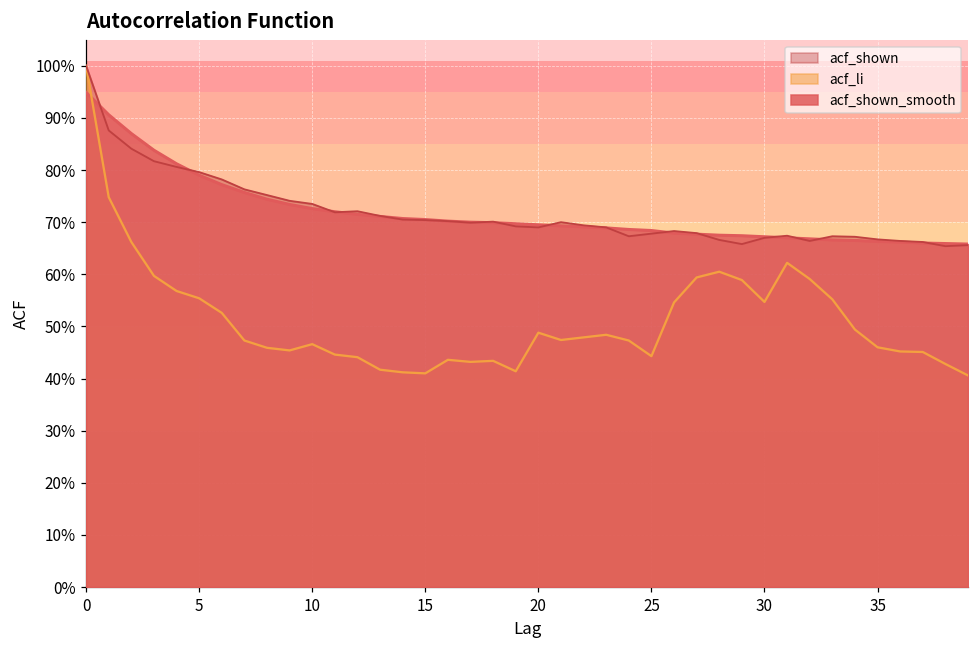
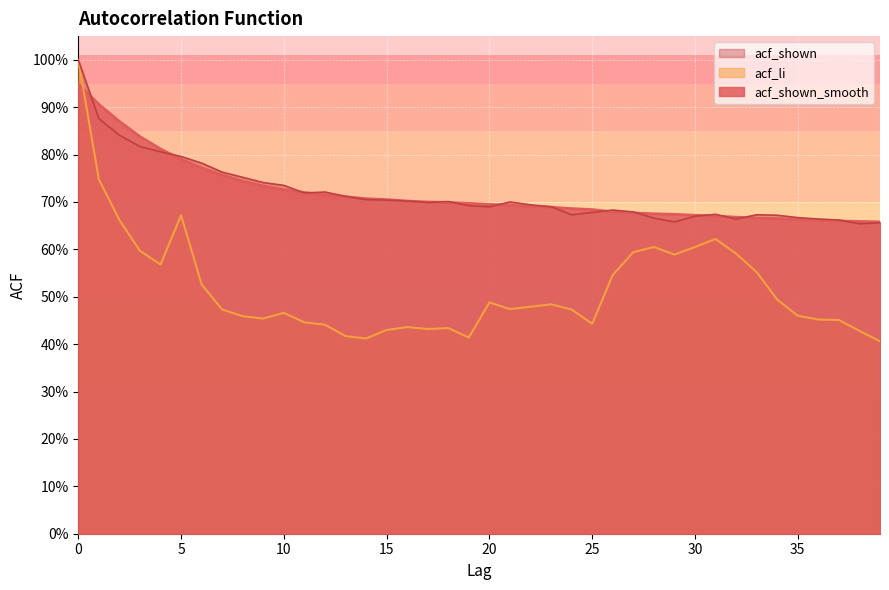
  {
    "acf_li": {
-     "5": "55%",
+     "5": "67%",
      "10": "47%",
-     "15": "41%",
+     "15": "43%",
      "20": "49%",
      "25": "44%",
-     "30": "55%",
+     "30": "61%",
      "35": "46%"
    }
  }
